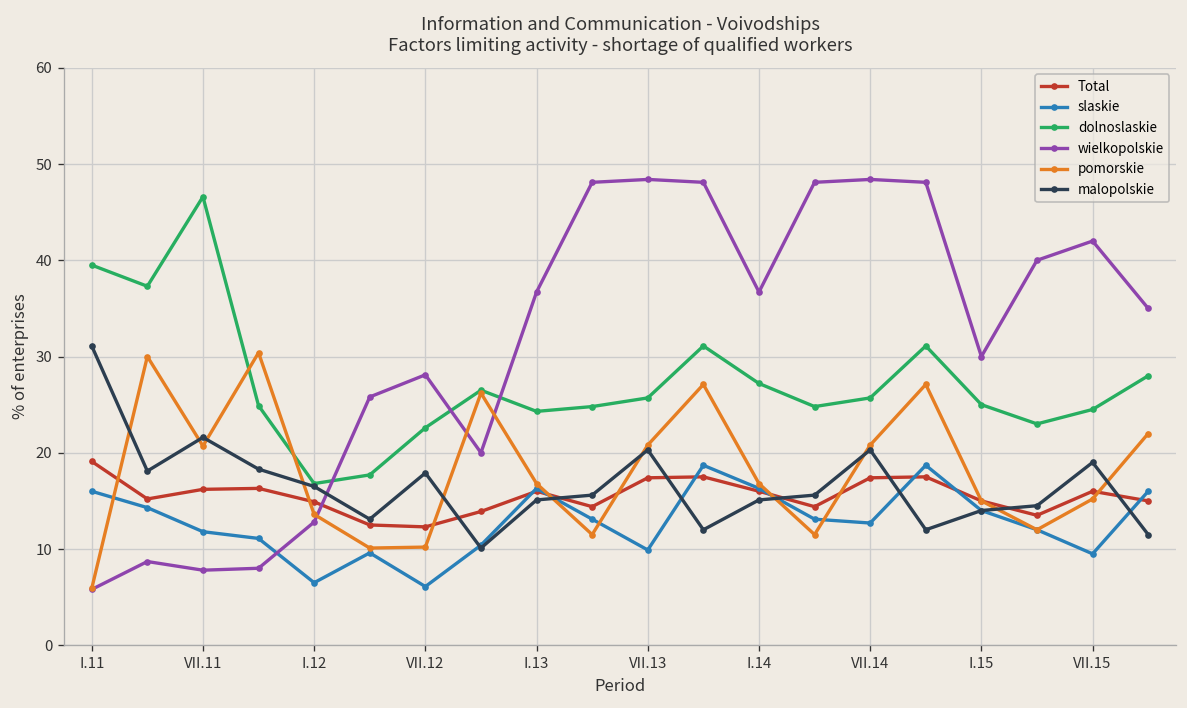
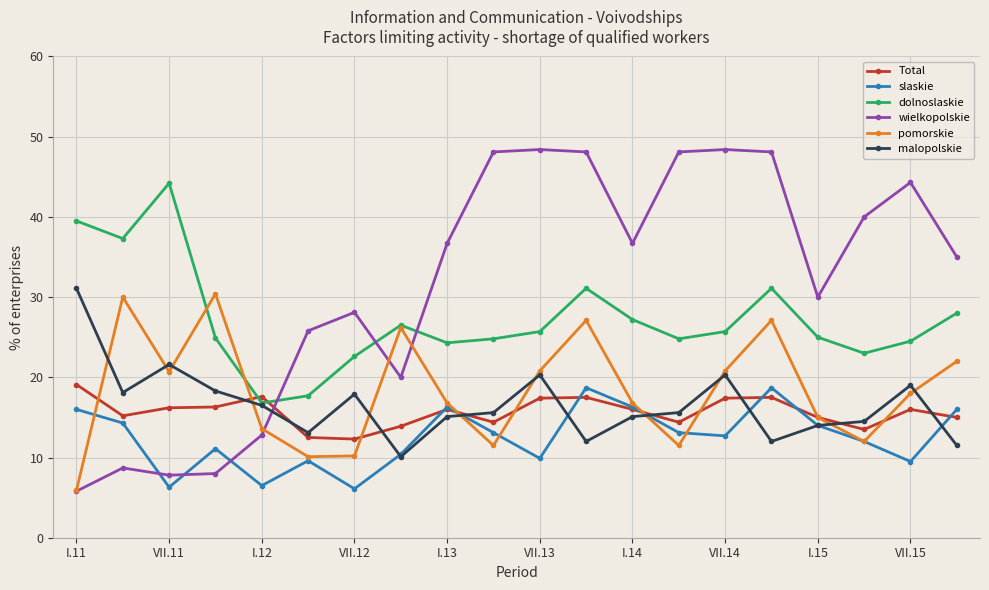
  {
    "Total": {
      "I.11": 19,
      "VII.11": 16,
-     "I.12": 15,
+     "I.12": 18,
      "VII.12": 12,
      "VII.13": 17,
      "VII.14": 17,
      "VII.15": 16
    },
    "slaskie": {
      "I.11": 16,
-     "VII.11": 12,
+     "VII.11": 6,
      "I.12": 7,
      "VII.12": 6,
      "VII.13": 10,
      "VII.14": 13,
      "VII.15": 10
    },
    "dolnoslaskie": {
      "I.11": 40,
-     "VII.11": 47,
+     "VII.11": 44,
      "VII.12": 23,
      "I.13": 24,
      "VII.13": 26,
      "I.14": 27,
      "VII.14": 26,
      "I.15": 25,
      "VII.15": 25
    },
    "wielkopolskie": {
      "VII.11": 8,
      "I.12": 13,
      "VII.12": 28,
      "I.13": 37,
      "VII.13": 48,
      "I.14": 37,
      "VII.14": 48,
      "I.15": 30,
-     "VII.15": 42
+     "VII.15": 44
    },
    "pomorskie": {
      "VII.11": 21,
      "I.12": 14,
      "VII.12": 10,
      "I.13": 17,
      "VII.13": 21,
      "I.14": 17,
      "VII.14": 21,
-     "VII.15": 15
+     "VII.15": 18
    },
    "malopolskie": {
      "I.11": 31,
      "VII.11": 22,
      "VII.12": 18,
      "I.13": 15,
      "VII.13": 20,
      "I.14": 15,
      "VII.14": 20,
      "VII.15": 19
    }
  }
